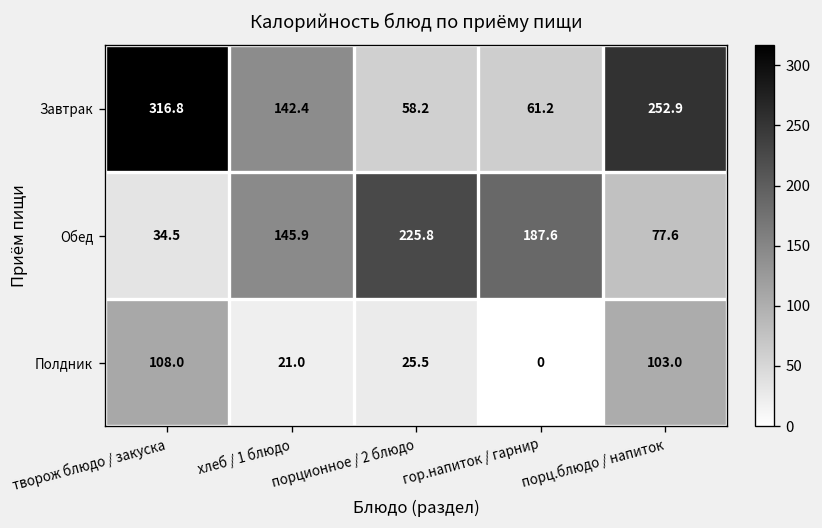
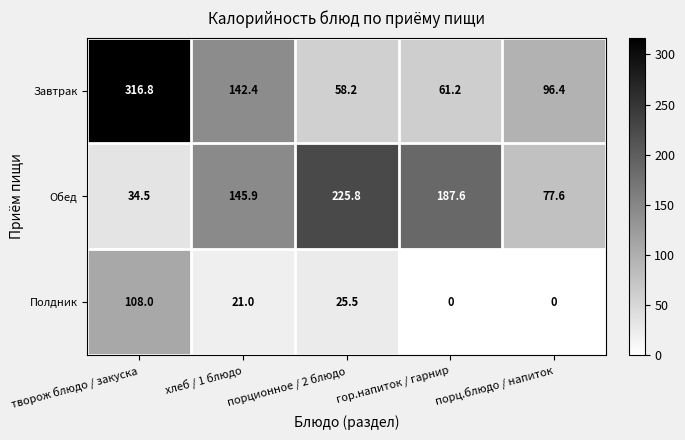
  {
    "Завтрак": {
      "творож блюдо / закуска": 316.8,
      "хлеб / 1 блюдо": 142.4,
      "порционное / 2 блюдо": 58.2,
      "гор.напиток / гарнир": 61.2,
-     "порц.блюдо / напиток": 252.9
+     "порц.блюдо / напиток": 96.4
    },
    "Обед": {
      "творож блюдо / закуска": 34.5,
      "хлеб / 1 блюдо": 145.9,
      "порционное / 2 блюдо": 225.8,
      "гор.напиток / гарнир": 187.6,
      "порц.блюдо / напиток": 77.6
    },
    "Полдник": {
      "творож блюдо / закуска": 108.0,
      "хлеб / 1 блюдо": 21.0,
      "порционное / 2 блюдо": 25.5,
      "гор.напиток / гарнир": 0,
-     "порц.блюдо / напиток": 103.0
+     "порц.блюдо / напиток": 0
    }
  }
